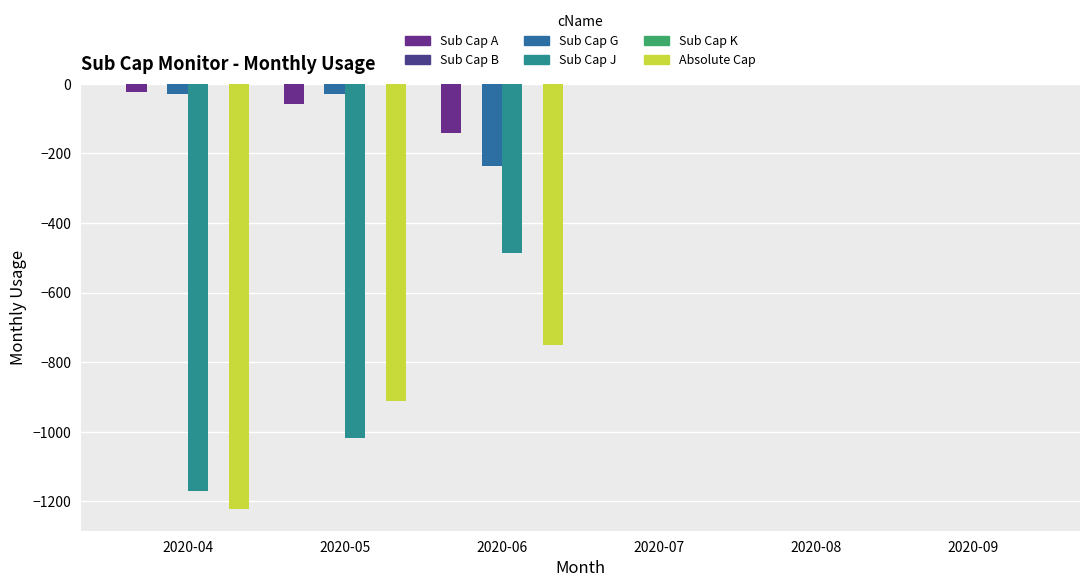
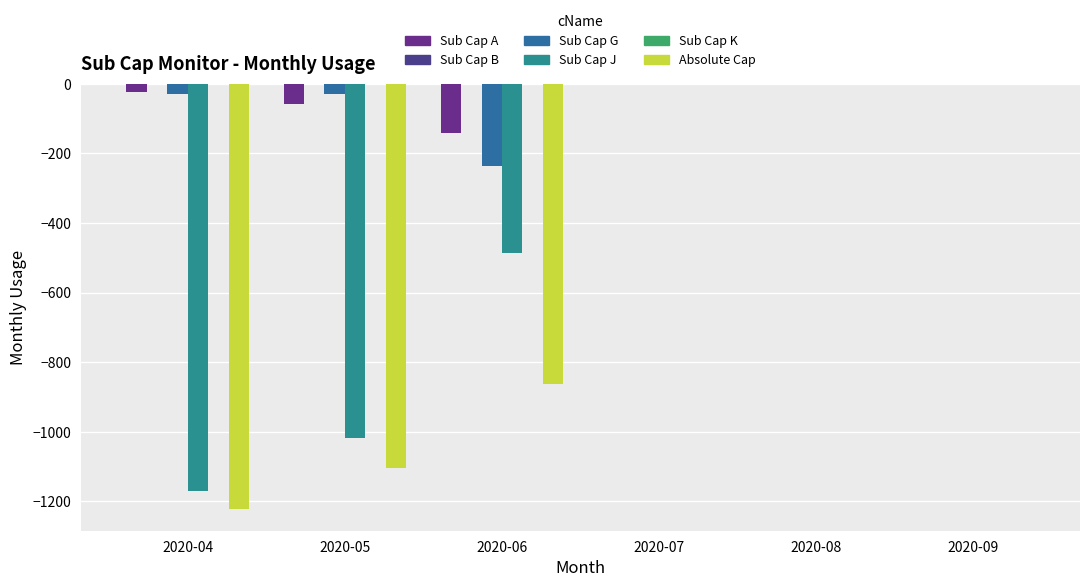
  {
    "Absolute Cap": {
      "2020-04": -1220,
-     "2020-05": -910,
-     "2020-06": -750,
+     "2020-05": -1100,
+     "2020-06": -860,
      "2020-07": 0,
      "2020-08": 0,
      "2020-09": 0
    }
  }
